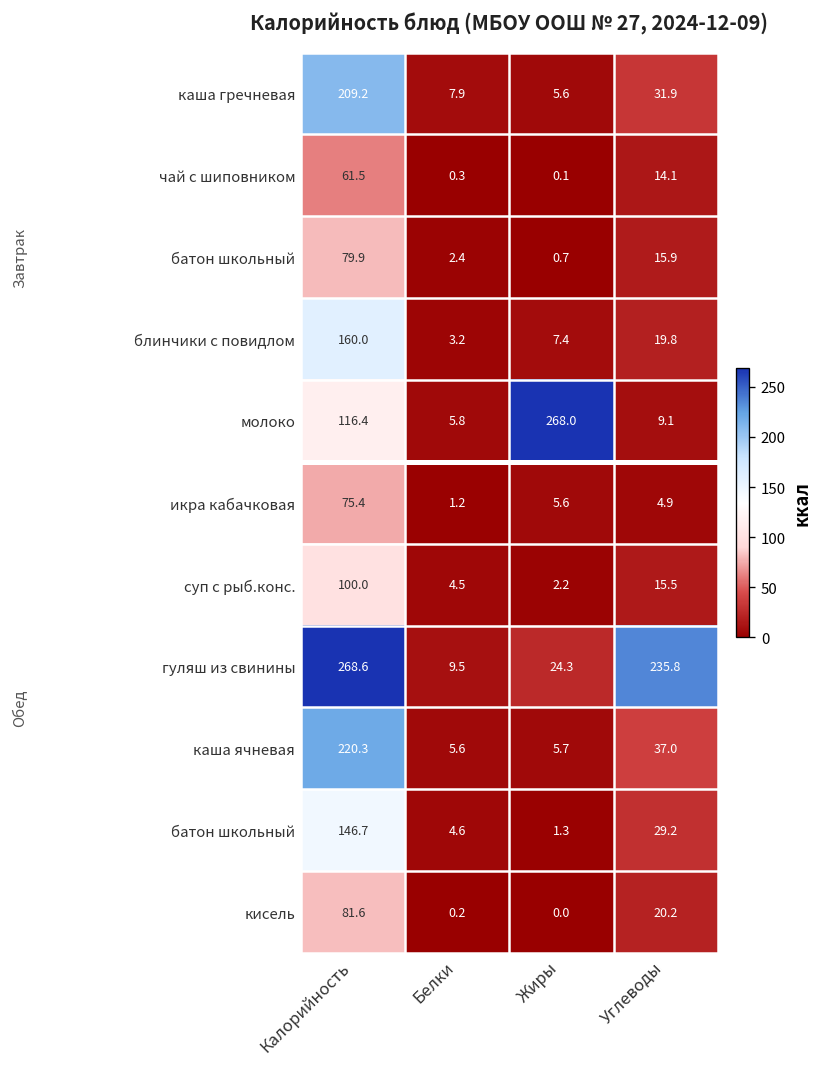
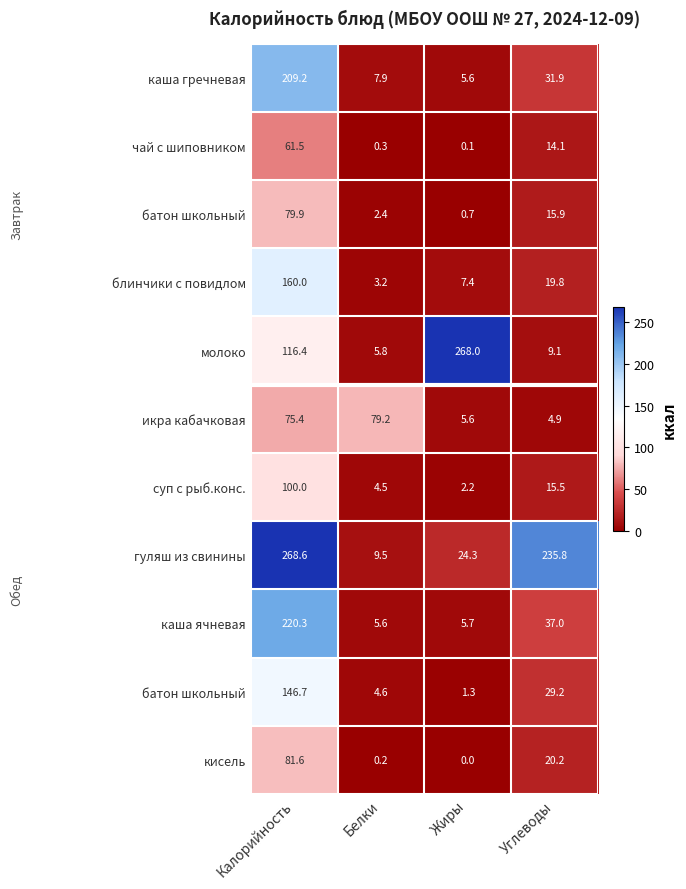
  {
    "каша гречневая": {
      "Калорийность": 209.2,
      "Белки": 7.9,
      "Жиры": 5.6,
      "Углеводы": 31.9
    },
    "чай с шиповником": {
      "Калорийность": 61.5,
      "Белки": 0.3,
      "Жиры": 0.1,
      "Углеводы": 14.1
    },
    "блинчики с повидлом": {
      "Калорийность": 160.0,
      "Белки": 3.2,
      "Жиры": 7.4,
      "Углеводы": 19.8
    },
    "молоко": {
      "Калорийность": 116.4,
      "Белки": 5.8,
      "Жиры": 268.0,
      "Углеводы": 9.1
    },
    "икра кабачковая": {
      "Калорийность": 75.4,
-     "Белки": 1.2,
+     "Белки": 79.2,
      "Жиры": 5.6,
      "Углеводы": 4.9
    },
    "суп с рыб.конс.": {
      "Калорийность": 100.0,
      "Белки": 4.5,
      "Жиры": 2.2,
      "Углеводы": 15.5
    },
    "гуляш из свинины": {
      "Калорийность": 268.6,
      "Белки": 9.5,
      "Жиры": 24.3,
      "Углеводы": 235.8
    },
    "каша ячневая": {
      "Калорийность": 220.3,
      "Белки": 5.6,
      "Жиры": 5.7,
      "Углеводы": 37.0
    },
    "кисель": {
      "Калорийность": 81.6,
      "Белки": 0.2,
      "Жиры": 0.0,
      "Углеводы": 20.2
    }
  }
